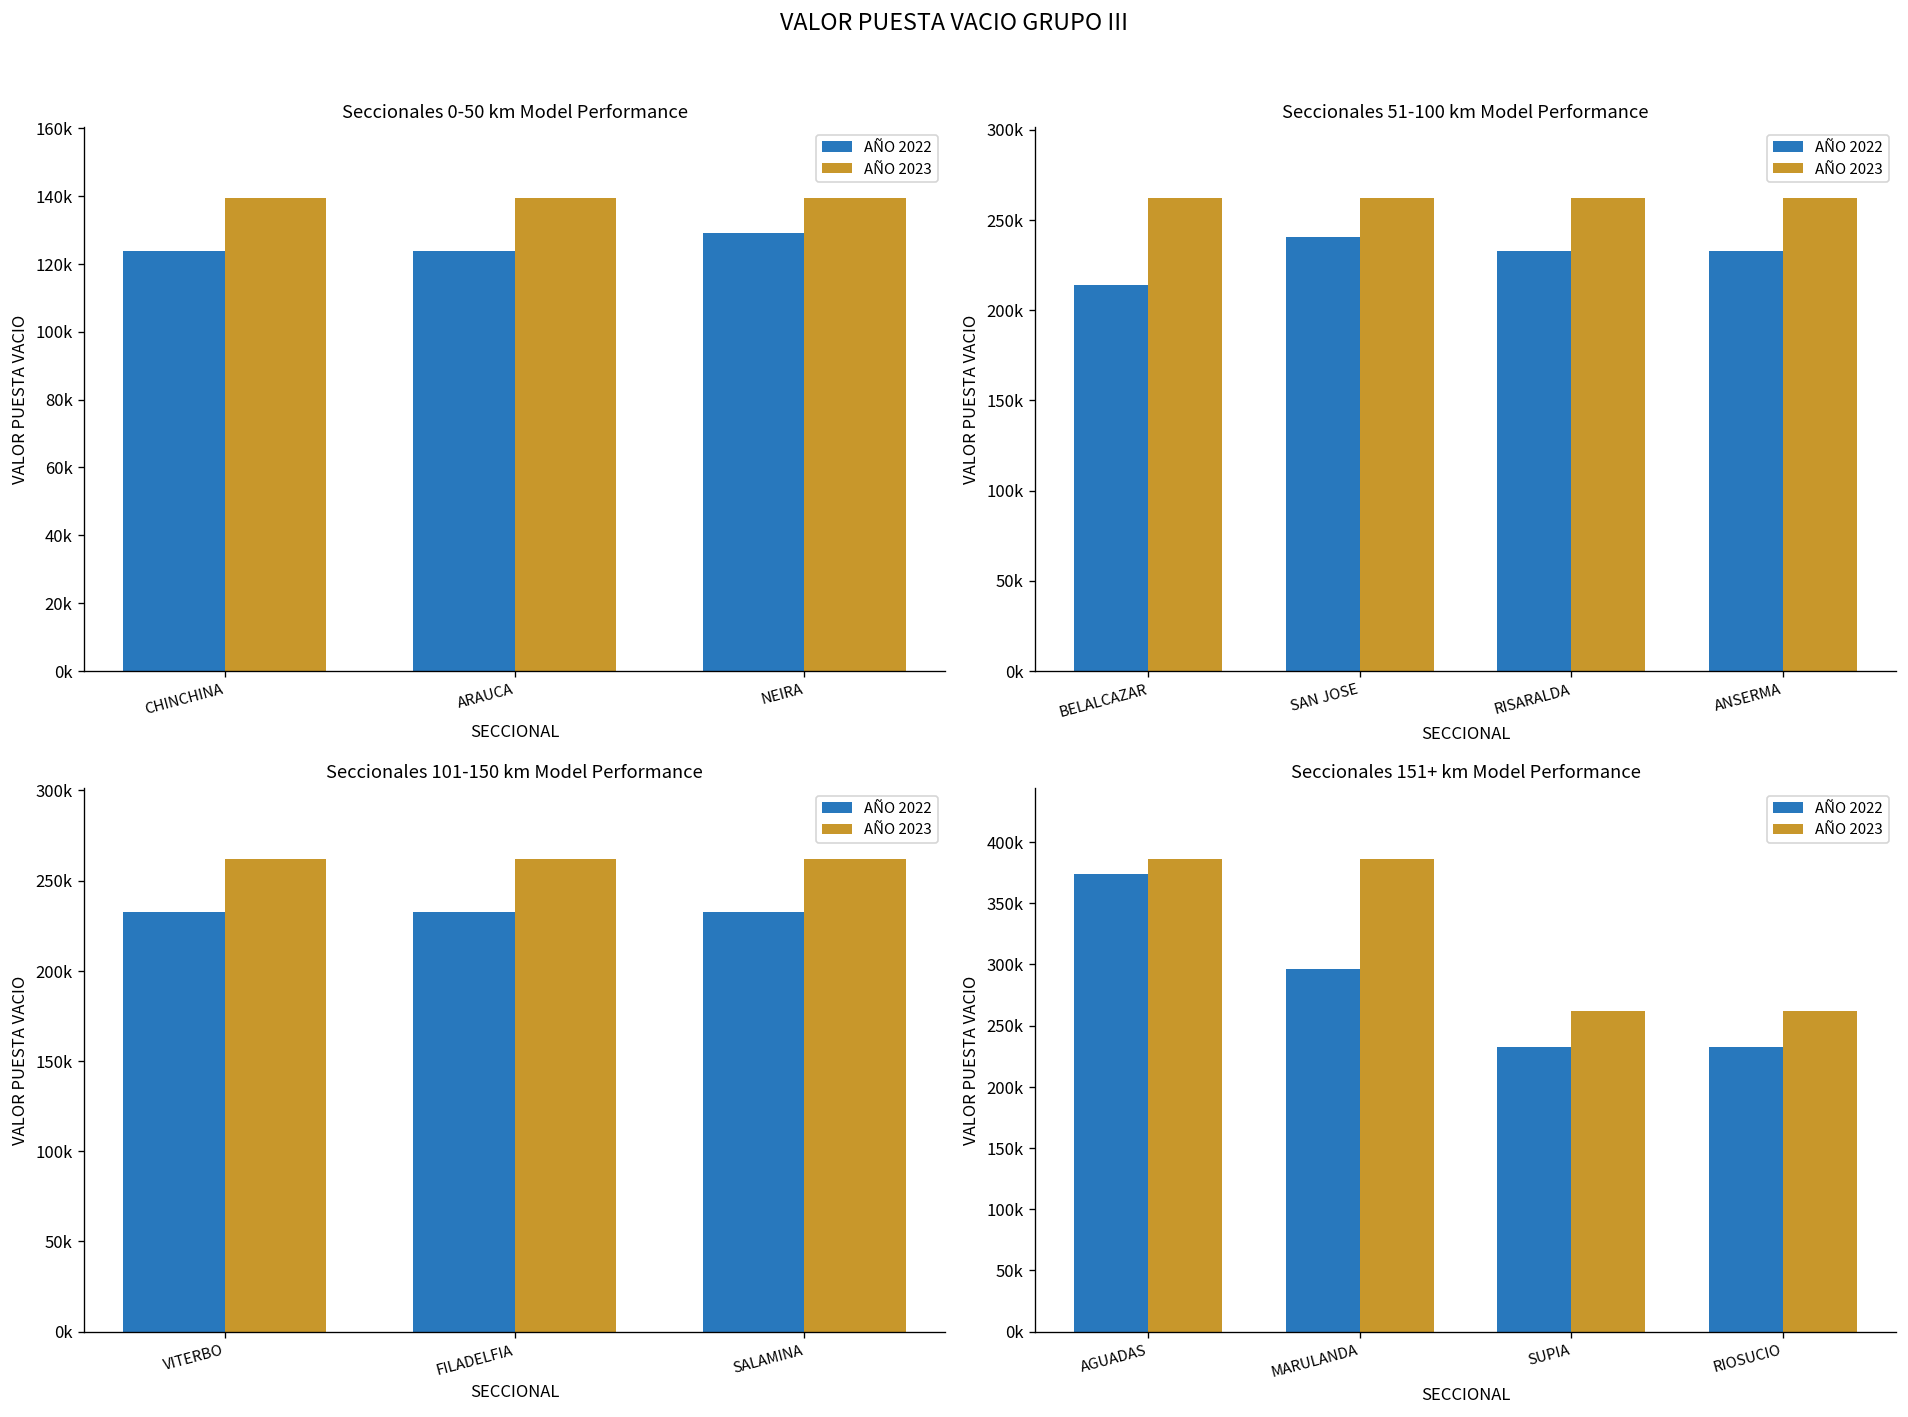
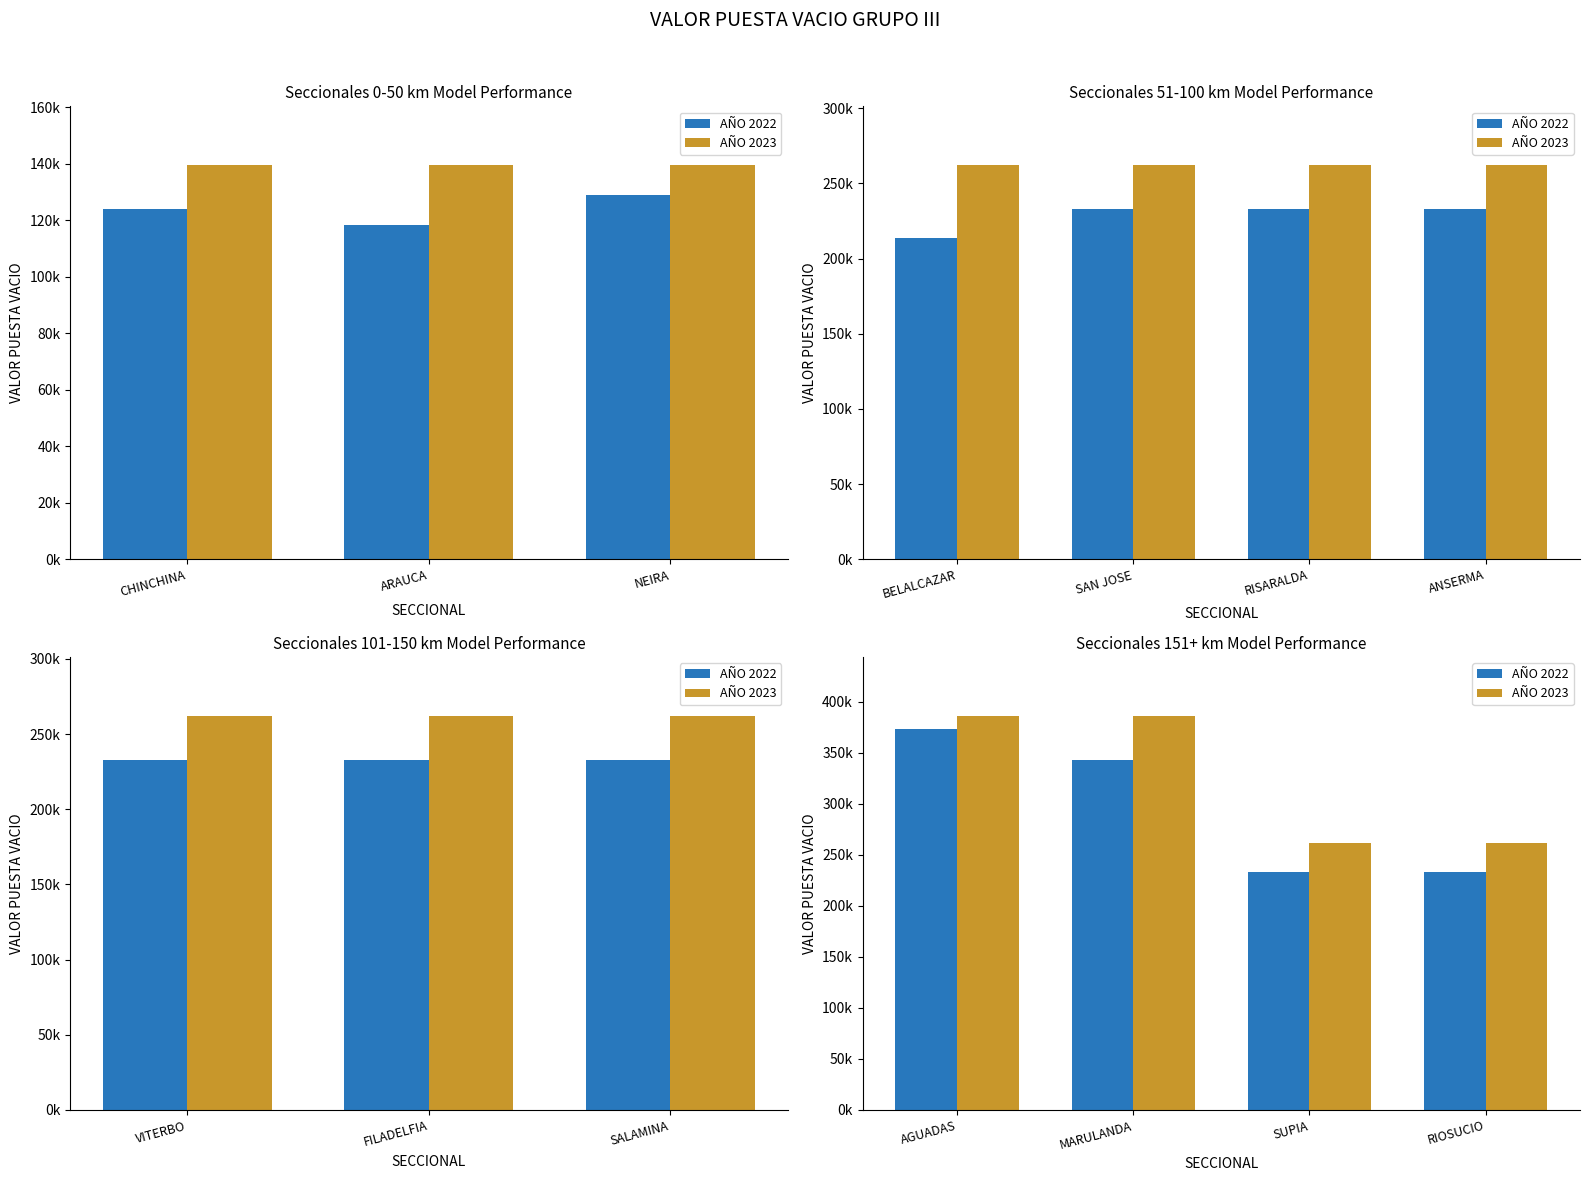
  {
    "Seccionales 0-50 km Model Performance": {
      "AÑO 2022": {
        "CHINCHINA": 124000,
-       "ARAUCA": 124000,
+       "ARAUCA": 118000,
        "NEIRA": 129000
      },
      "AÑO 2023": {
        "CHINCHINA": 139000,
        "ARAUCA": 139000,
        "NEIRA": 139000
      }
    },
    "Seccionales 51-100 km Model Performance": {
      "AÑO 2022": {
        "BELALCAZAR": 214000,
-       "SAN JOSE": 241000,
+       "SAN JOSE": 233000,
        "RISARALDA": 233000,
        "ANSERMA": 233000
      },
      "AÑO 2023": {
        "BELALCAZAR": 262000,
        "SAN JOSE": 262000,
        "RISARALDA": 262000,
        "ANSERMA": 262000
      }
    },
    "Seccionales 101-150 km Model Performance": {
      "AÑO 2022": {
        "VITERBO": 233000,
        "FILADELFIA": 233000,
        "SALAMINA": 233000
      },
      "AÑO 2023": {
        "VITERBO": 262000,
        "FILADELFIA": 262000,
        "SALAMINA": 262000
      }
    },
    "Seccionales 151+ km Model Performance": {
      "AÑO 2022": {
        "AGUADAS": 374000,
-       "MARULANDA": 297000,
+       "MARULANDA": 343000,
        "SUPIA": 233000,
        "RIOSUCIO": 233000
      },
      "AÑO 2023": {
        "AGUADAS": 386000,
        "MARULANDA": 386000,
        "SUPIA": 262000,
        "RIOSUCIO": 262000
      }
    }
  }
